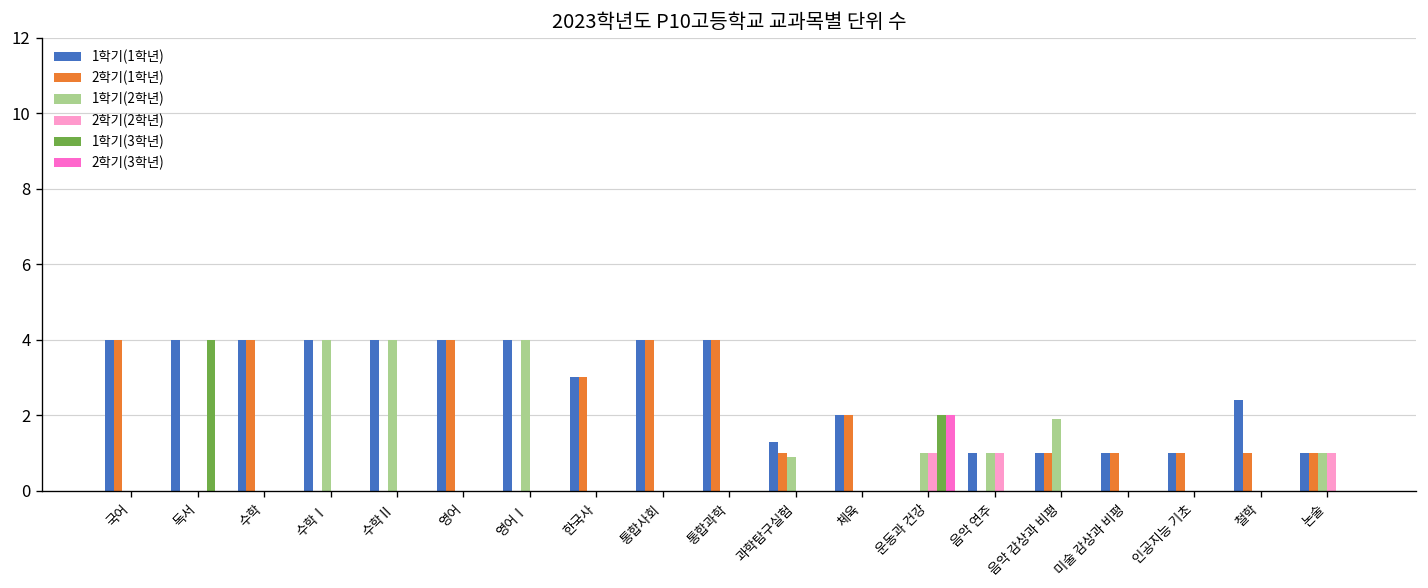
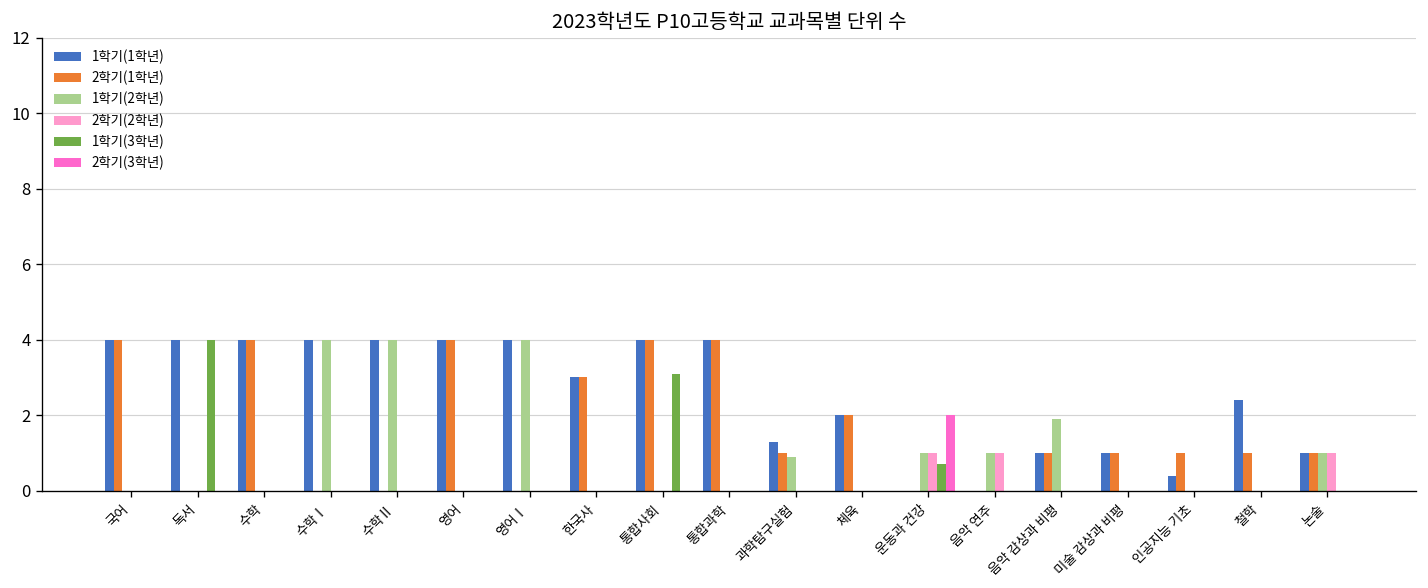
  {
    "1학기(1학년)": {
      "국어": 4.0,
      "독서": 4.0,
      "수학": 4.0,
      "수학Ⅰ": 4.0,
      "수학Ⅱ": 4.0,
      "영어": 4.0,
      "영어Ⅰ": 4.0,
      "한국사": 3.0,
      "통합사회": 4.0,
      "통합과학": 4.0,
      "과학탐구실험": 1.3,
      "체육": 2.0,
      "운동과 건강": 0.0,
-     "음악 연주": 1,
+     "음악 연주": 0,
      "음악 감상과 비평": 1.0,
      "미술 감상과 비평": 1.0,
-     "인공지능 기초": 1.0,
+     "인공지능 기초": 0.4,
      "철학": 2.4,
      "논술": 1.0
    },
    "2학기(1학년)": {
      "국어": 4.0,
      "독서": 0.0,
      "수학": 4.0,
      "수학Ⅰ": 0.0,
      "수학Ⅱ": 0.0,
      "영어": 4.0,
      "영어Ⅰ": 0.0,
      "한국사": 3.0,
      "통합사회": 4.0,
      "통합과학": 4.0,
      "과학탐구실험": 1.0,
      "체육": 2.0,
      "운동과 건강": 0.0,
      "음악 연주": 0.0,
      "음악 감상과 비평": 1.0,
      "미술 감상과 비평": 1.0,
      "인공지능 기초": 1.0,
      "철학": 1.0,
      "논술": 1.0
    },
    "1학기(2학년)": {
      "국어": 0.0,
      "독서": 0.0,
      "수학": 0.0,
      "수학Ⅰ": 4.0,
      "수학Ⅱ": 4.0,
      "영어": 0.0,
      "영어Ⅰ": 4.0,
      "한국사": 0.0,
      "통합사회": 0.0,
      "통합과학": 0.0,
      "과학탐구실험": 0.9,
      "체육": 0.0,
      "운동과 건강": 1.0,
      "음악 연주": 1.0,
      "음악 감상과 비평": 1.9,
      "미술 감상과 비평": 0.0,
      "인공지능 기초": 0.0,
      "철학": 0.0,
      "논술": 1.0
    },
    "1학기(3학년)": {
      "국어": 0.0,
      "독서": 4.0,
      "수학": 0.0,
      "수학Ⅰ": 0.0,
      "수학Ⅱ": 0.0,
      "영어": 0.0,
      "영어Ⅰ": 0.0,
      "한국사": 0.0,
-     "통합사회": 0.0,
+     "통합사회": 3.1,
      "통합과학": 0.0,
      "과학탐구실험": 0.0,
      "체육": 0.0,
-     "운동과 건강": 2.0,
+     "운동과 건강": 0.7,
      "음악 연주": 0.0,
      "음악 감상과 비평": 0.0,
      "미술 감상과 비평": 0.0,
      "인공지능 기초": 0.0,
      "철학": 0.0,
      "논술": 0.0
    }
  }
